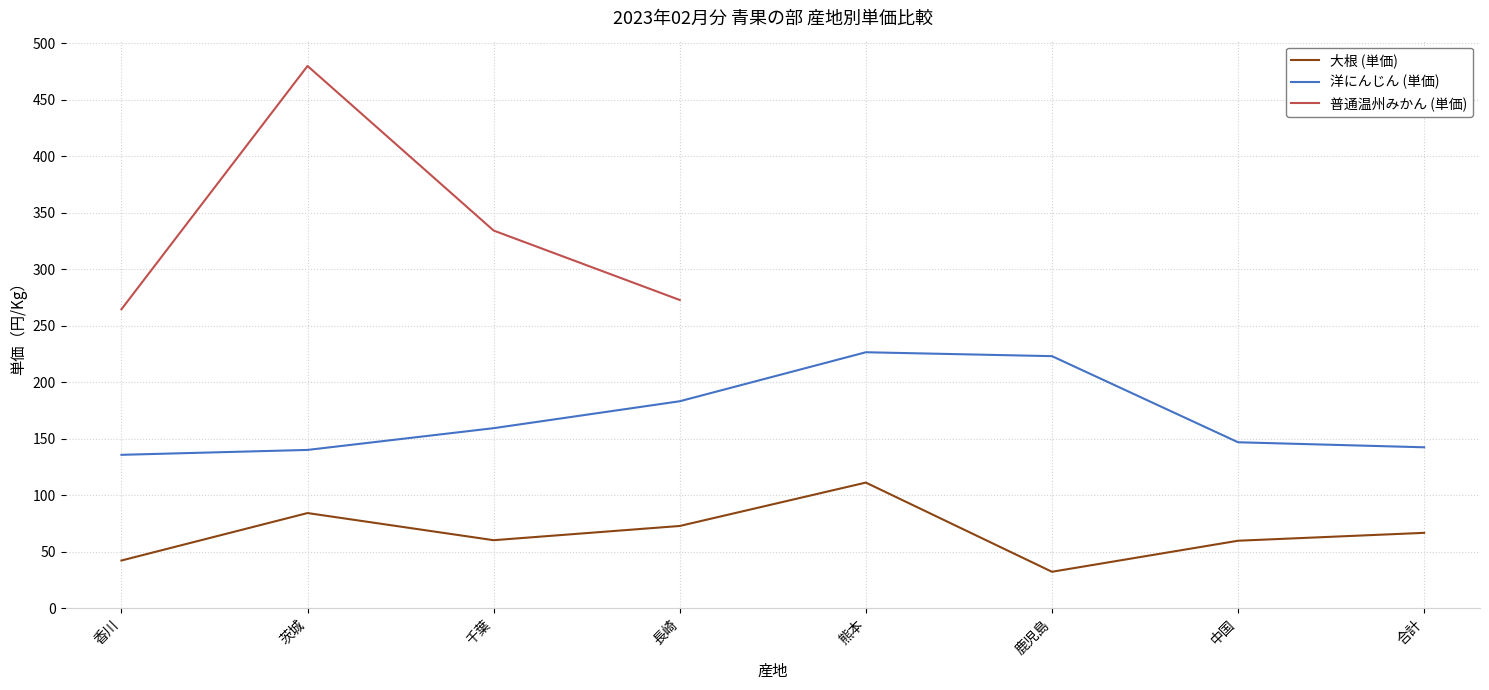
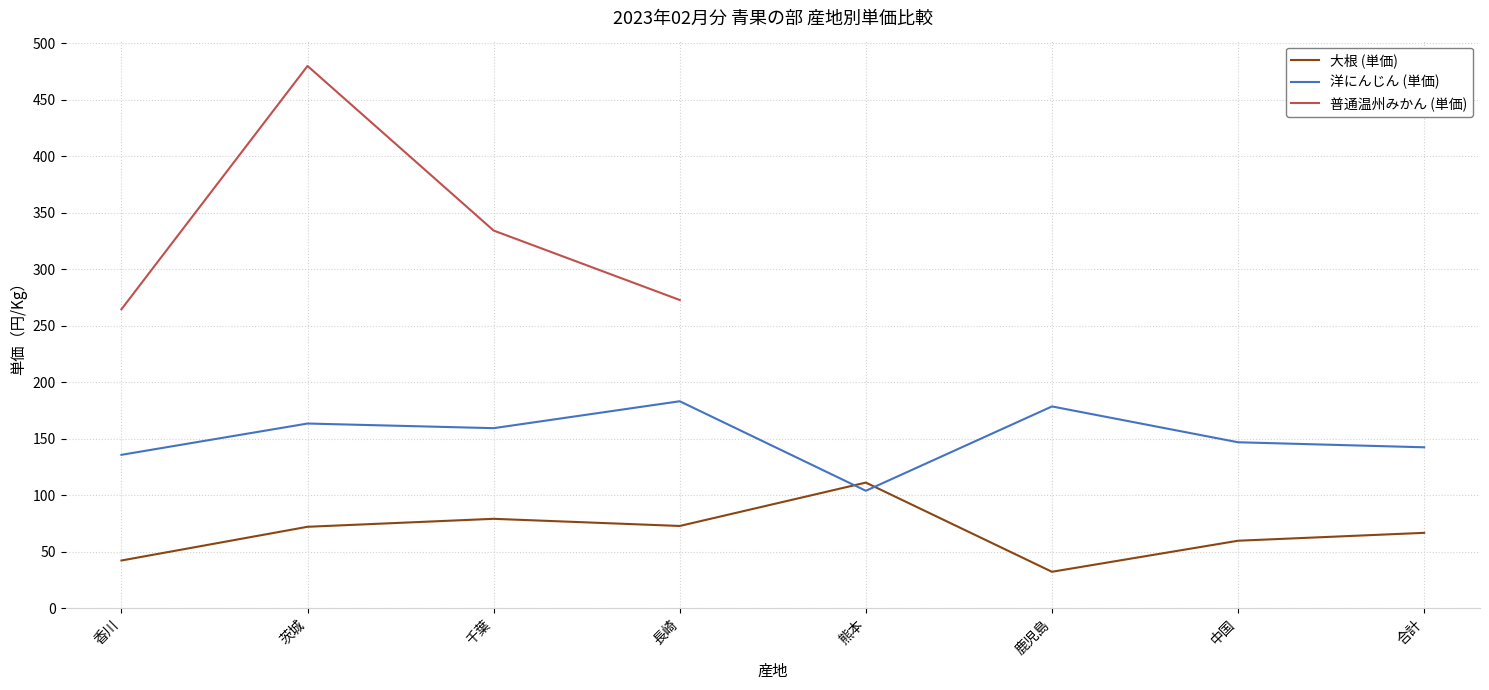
  {
    "大根 (単価)": {
      "香川": 42,
-     "茨城": 84,
-     "千葉": 60,
+     "茨城": 72,
+     "千葉": 79,
      "長崎": 73,
      "熊本": 111,
      "鹿児島": 32,
      "中国": 60,
      "合計": 67
    },
    "洋にんじん (単価)": {
      "香川": 136,
-     "茨城": 140,
+     "茨城": 164,
      "千葉": 159,
      "長崎": 183,
-     "熊本": 227,
-     "鹿児島": 223,
+     "熊本": 104,
+     "鹿児島": 179,
      "中国": 147,
      "合計": 143
    },
    "普通温州みかん (単価)": {
      "香川": 265,
      "茨城": 480,
      "千葉": 334,
      "長崎": 273
    }
  }
